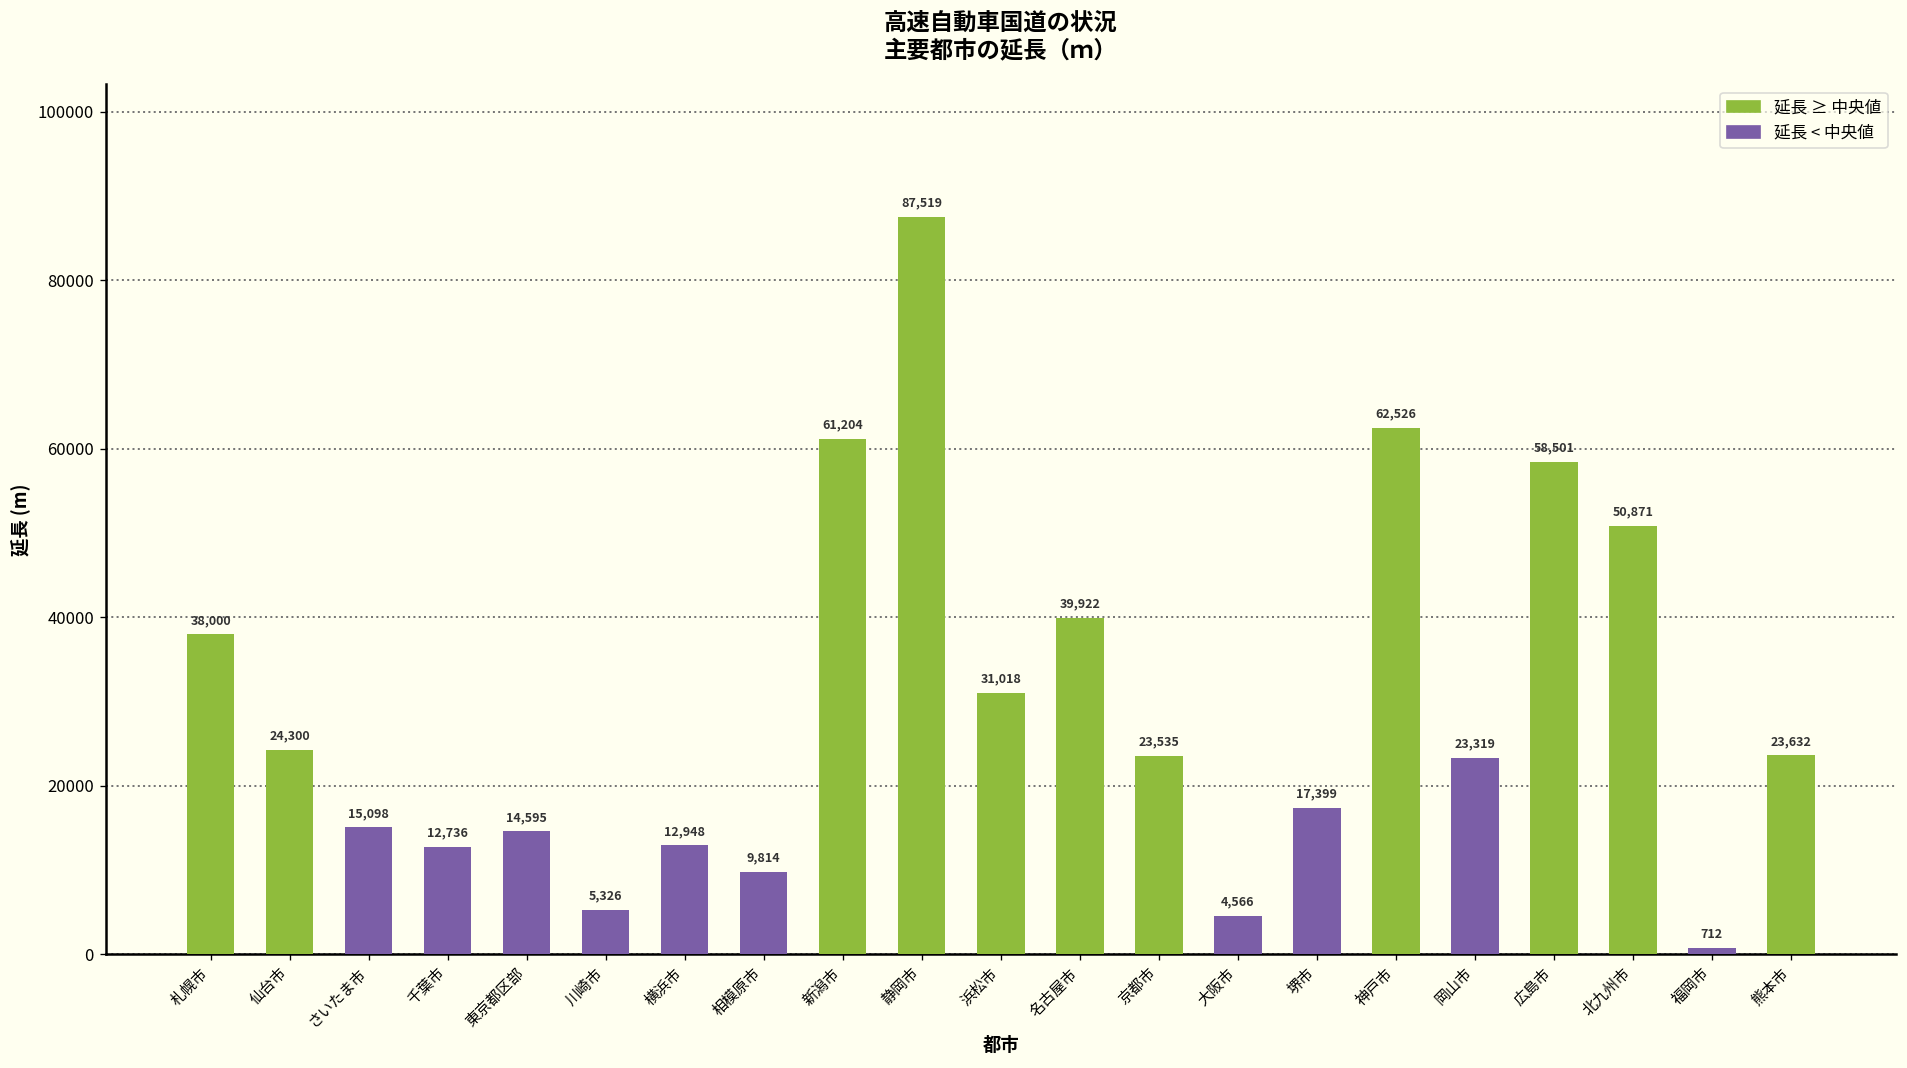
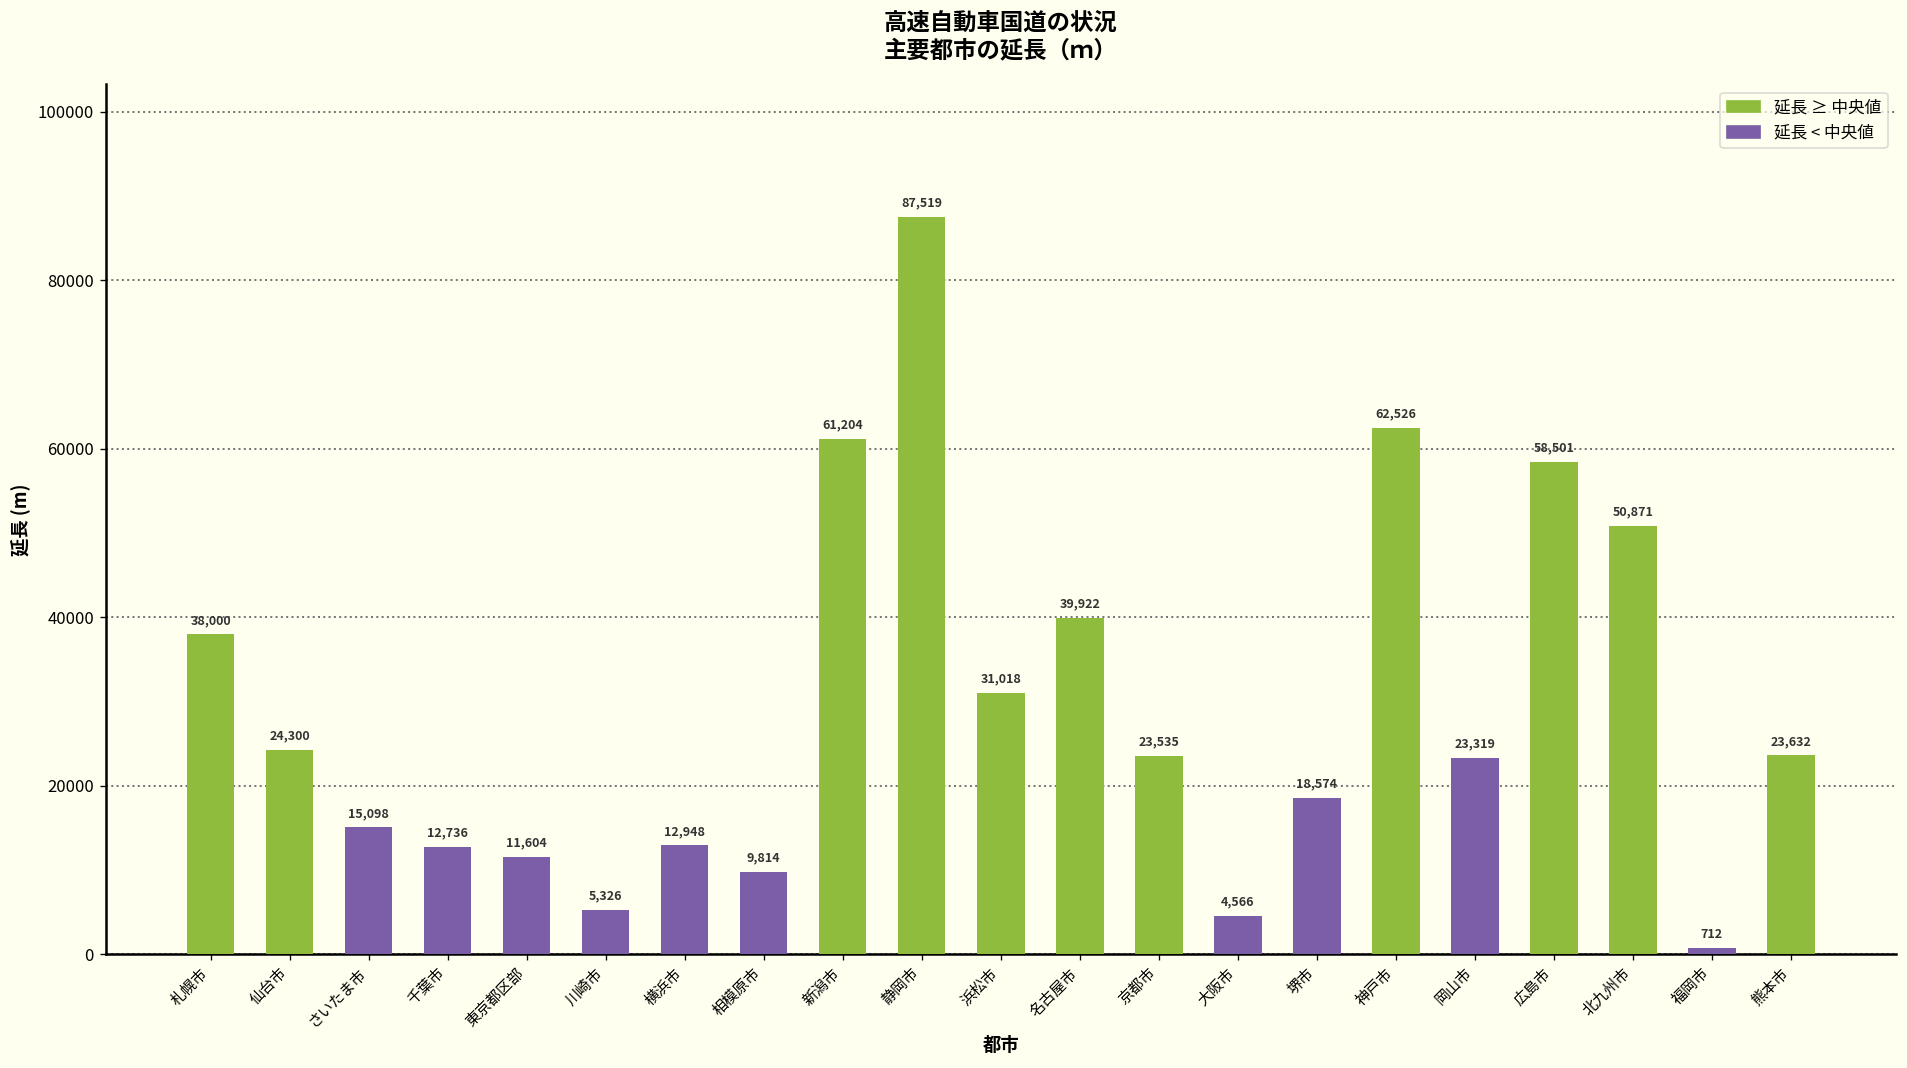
  {
    "札幌市": "38,000",
    "仙台市": "24,300",
    "さいたま市": "15,098",
    "千葉市": "12,736",
-   "東京都区部": "14,595",
+   "東京都区部": "11,604",
    "川崎市": "5,326",
    "横浜市": "12,948",
    "相模原市": "9,814",
    "新潟市": "61,204",
    "静岡市": "87,519",
    "浜松市": "31,018",
    "名古屋市": "39,922",
    "京都市": "23,535",
    "大阪市": "4,566",
-   "堺市": "17,399",
+   "堺市": "18,574",
    "神戸市": "62,526",
    "岡山市": "23,319",
    "広島市": "58,501",
    "北九州市": "50,871",
    "福岡市": "712",
    "熊本市": "23,632"
  }
